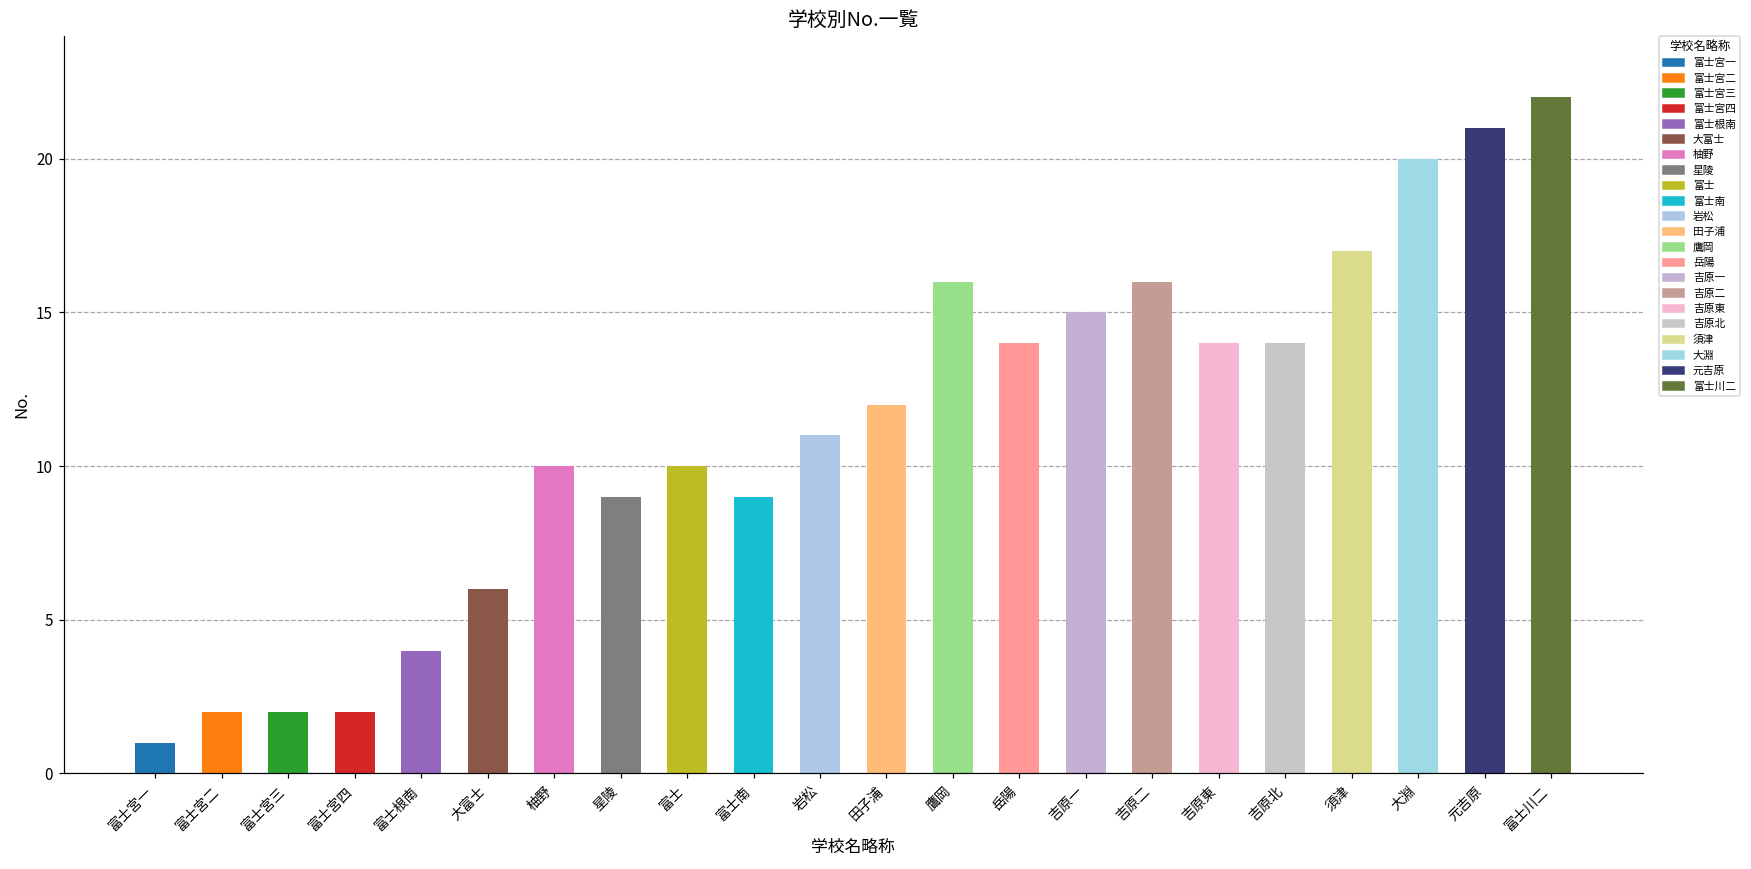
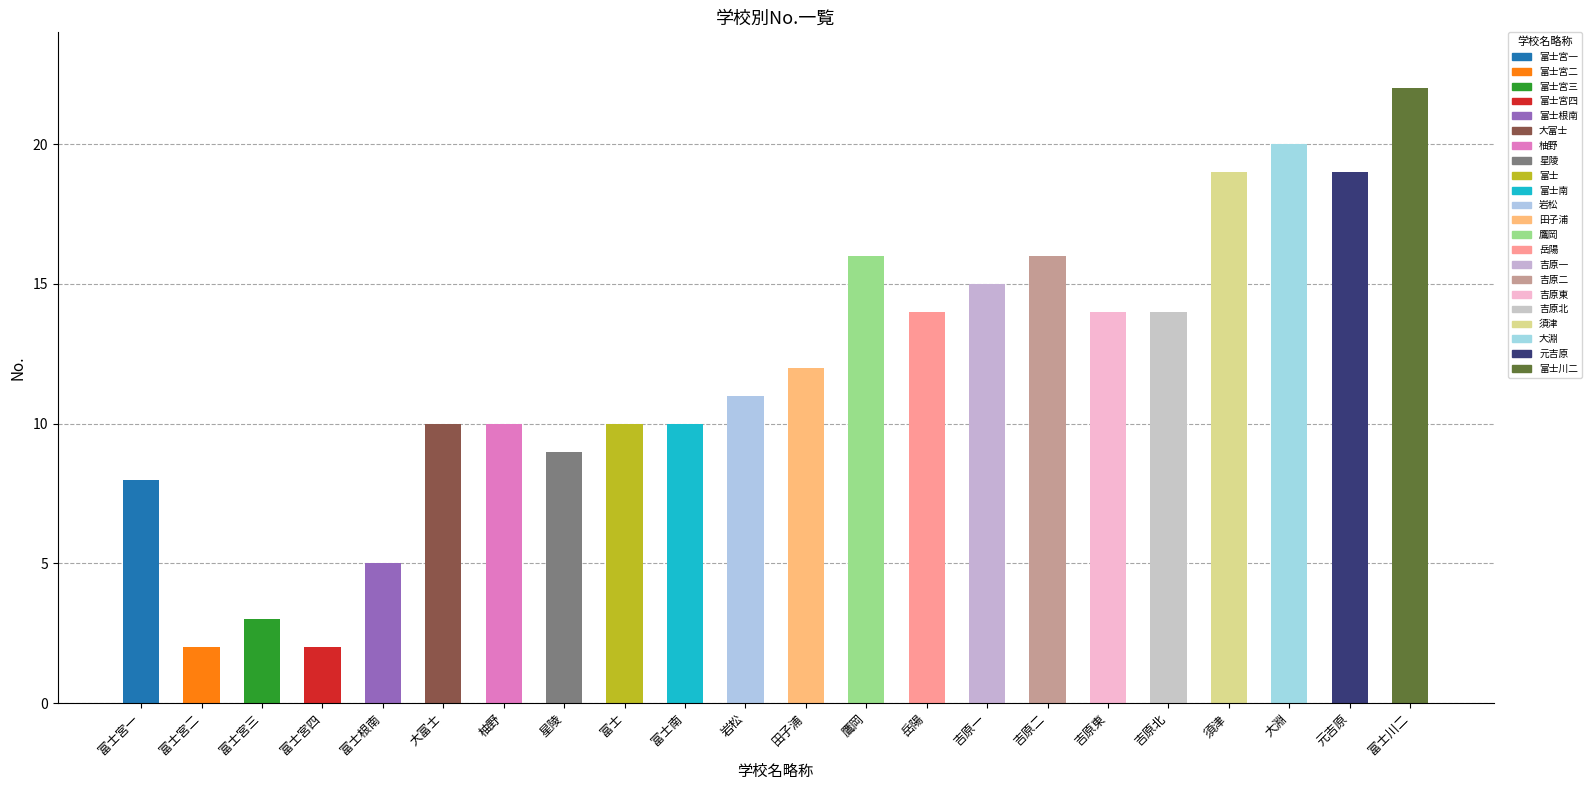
  {
-   "富士宮一": 1,
+   "富士宮一": 8,
    "富士宮二": 2,
-   "富士宮三": 2,
+   "富士宮三": 3,
    "富士宮四": 2,
-   "富士根南": 4,
-   "大富士": 6,
+   "富士根南": 5,
+   "大富士": 10,
    "柚野": 10,
    "星陵": 9,
    "富士": 10,
-   "富士南": 9,
+   "富士南": 10,
    "岩松": 11,
    "田子浦": 12,
    "鷹岡": 16,
    "岳陽": 14,
    "吉原一": 15,
    "吉原二": 16,
    "吉原東": 14,
    "吉原北": 14,
-   "須津": 17,
+   "須津": 19,
    "大淵": 20,
-   "元吉原": 21,
+   "元吉原": 19,
    "富士川二": 22
  }
